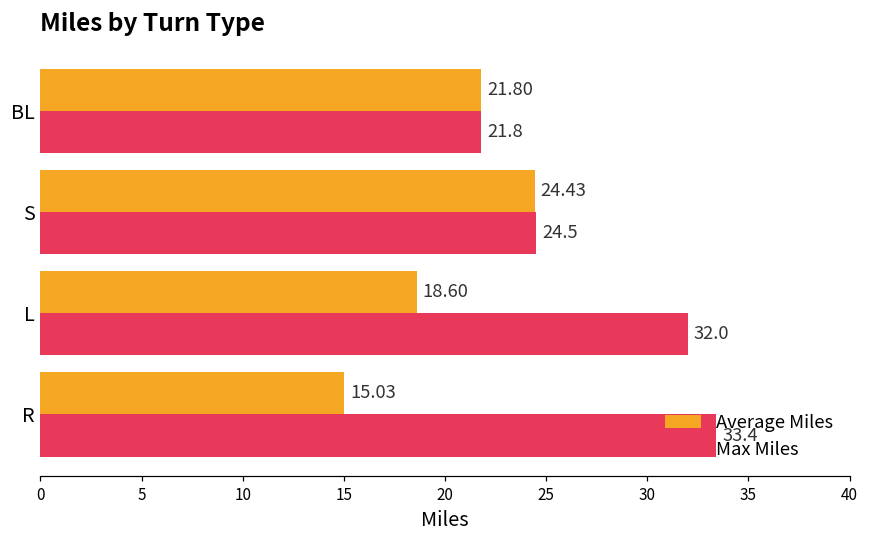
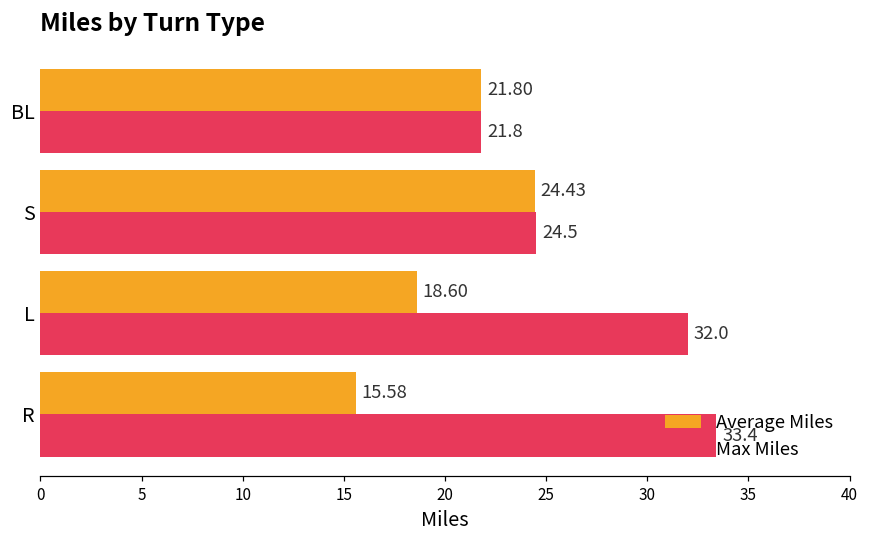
  {
    "Average Miles": {
      "BL": 21.80,
      "S": 24.43,
      "L": 18.60,
-     "R": 15.03
+     "R": 15.58
    },
    "Max Miles": {
      "BL": 21.8,
      "S": 24.5,
      "L": 32.0,
      "R": 33.4
    }
  }
